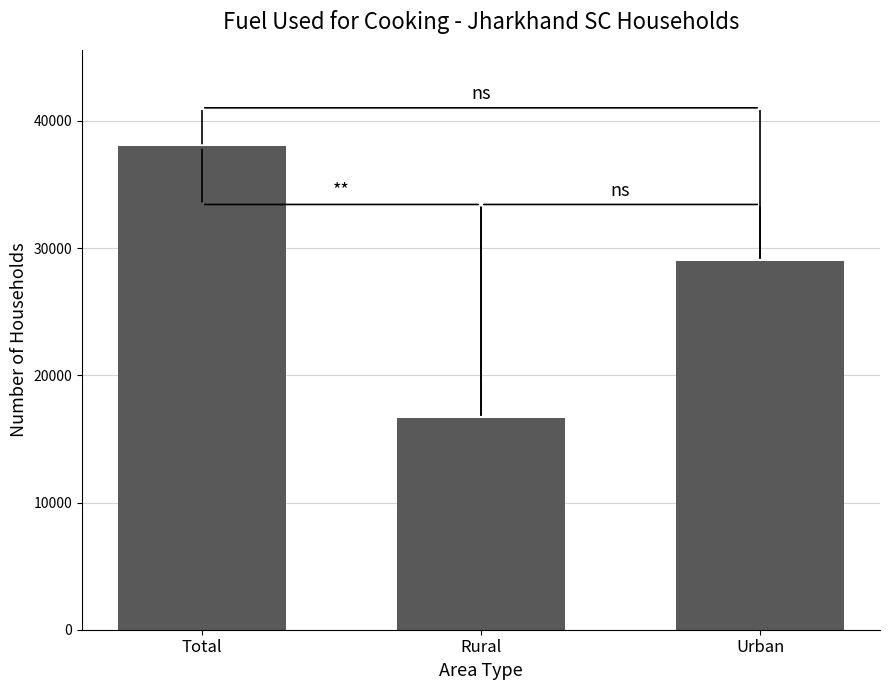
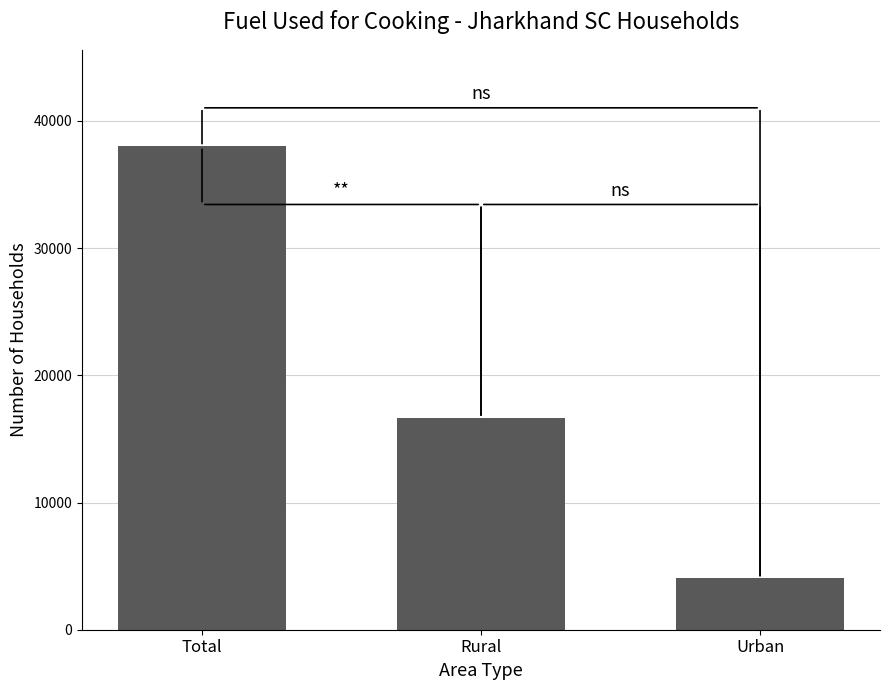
  {
    "Total": 38000,
    "Rural": 16600,
-   "Urban": 29000
+   "Urban": 4000
  }
